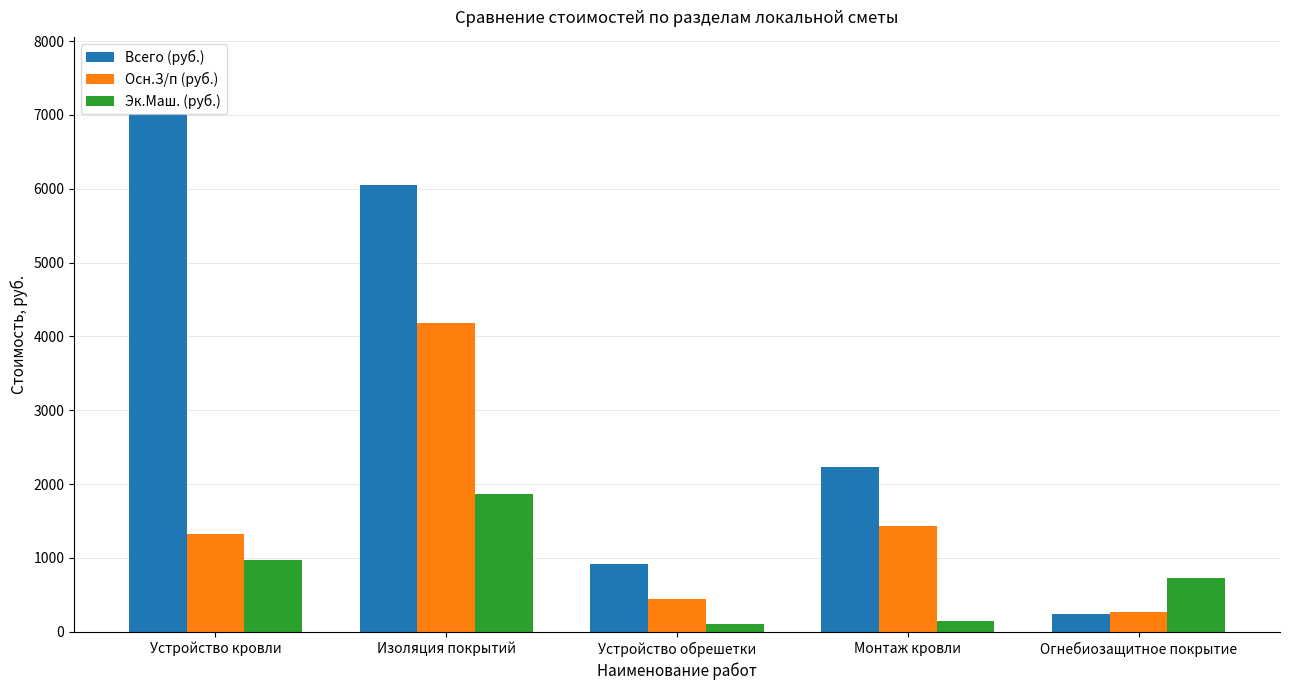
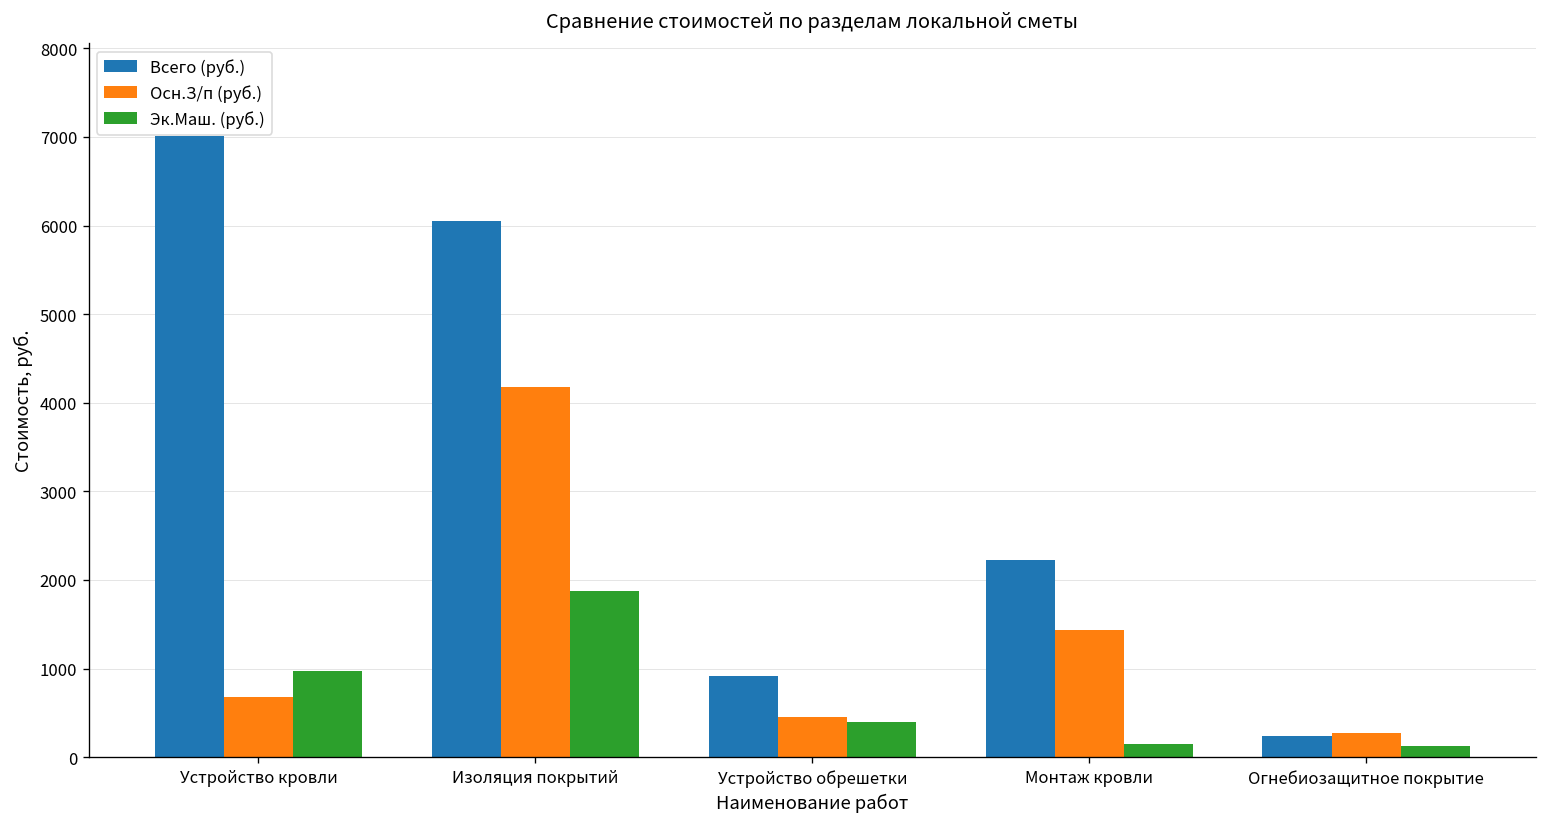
  {
    "Всего (руб.)": {
      "Устройство кровли": 7000,
      "Изоляция покрытий": 6100,
      "Устройство обрешетки": 900,
      "Монтаж кровли": 2200,
      "Огнебиозащитное покрытие": 200
    },
    "Осн.З/п (руб.)": {
-     "Устройство кровли": 1300,
+     "Устройство кровли": 700,
      "Изоляция покрытий": 4200,
      "Устройство обрешетки": 500,
      "Монтаж кровли": 1400,
      "Огнебиозащитное покрытие": 300
    },
    "Эк.Маш. (руб.)": {
      "Устройство кровли": 1000,
      "Изоляция покрытий": 1900,
-     "Устройство обрешетки": 100,
+     "Устройство обрешетки": 400,
      "Монтаж кровли": 200,
-     "Огнебиозащитное покрытие": 700
+     "Огнебиозащитное покрытие": 100
    }
  }
